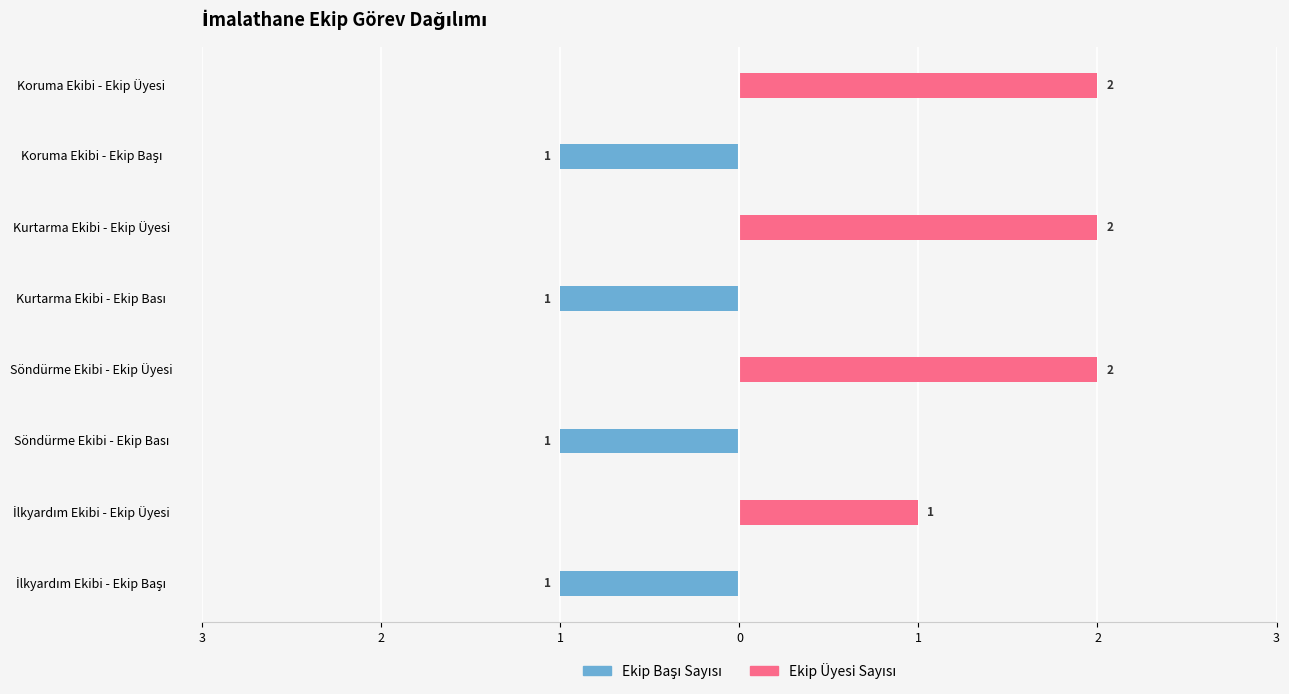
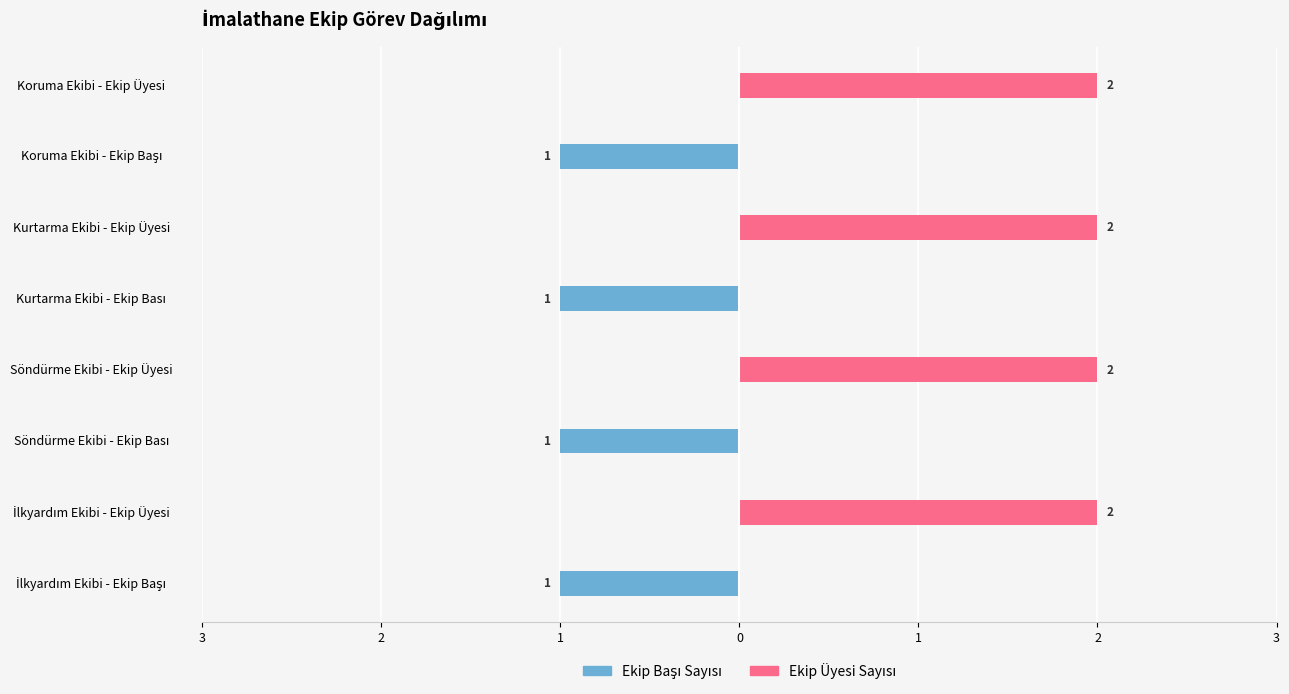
  {
    "Ekip Üyesi Sayısı": {
      "Koruma Ekibi - Ekip Üyesi": 2,
      "Kurtarma Ekibi - Ekip Üyesi": 2,
      "Söndürme Ekibi - Ekip Üyesi": 2,
-     "İlkyardım Ekibi - Ekip Üyesi": 1
+     "İlkyardım Ekibi - Ekip Üyesi": 2
    }
  }
